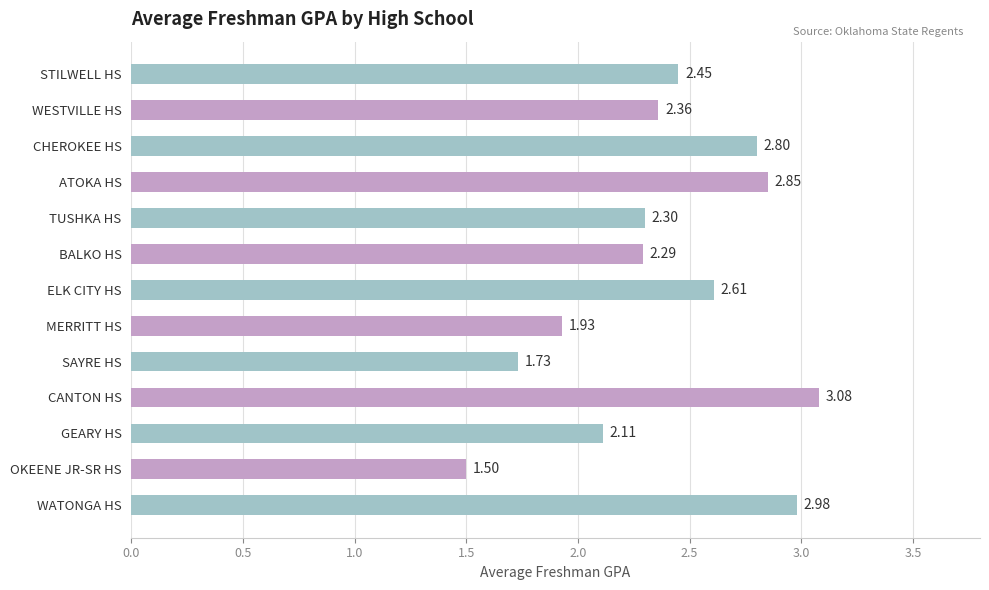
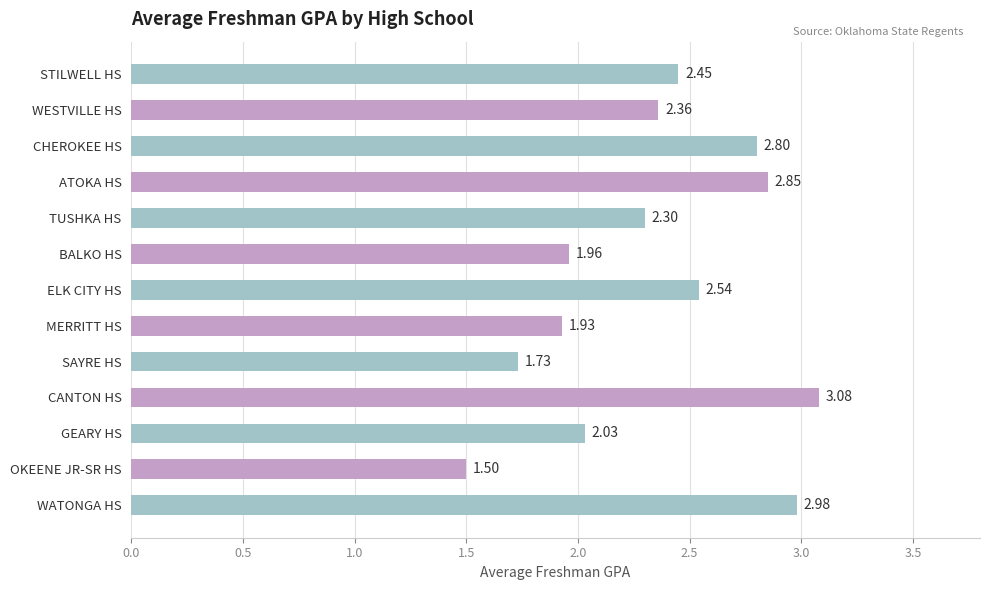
  {
    "STILWELL HS": 2.45,
    "WESTVILLE HS": 2.36,
    "CHEROKEE HS": 2.80,
    "ATOKA HS": 2.85,
    "TUSHKA HS": 2.30,
-   "BALKO HS": 2.29,
-   "ELK CITY HS": 2.61,
+   "BALKO HS": 1.96,
+   "ELK CITY HS": 2.54,
    "MERRITT HS": 1.93,
    "SAYRE HS": 1.73,
    "CANTON HS": 3.08,
-   "GEARY HS": 2.11,
+   "GEARY HS": 2.03,
    "OKEENE JR-SR HS": 1.50,
    "WATONGA HS": 2.98
  }
